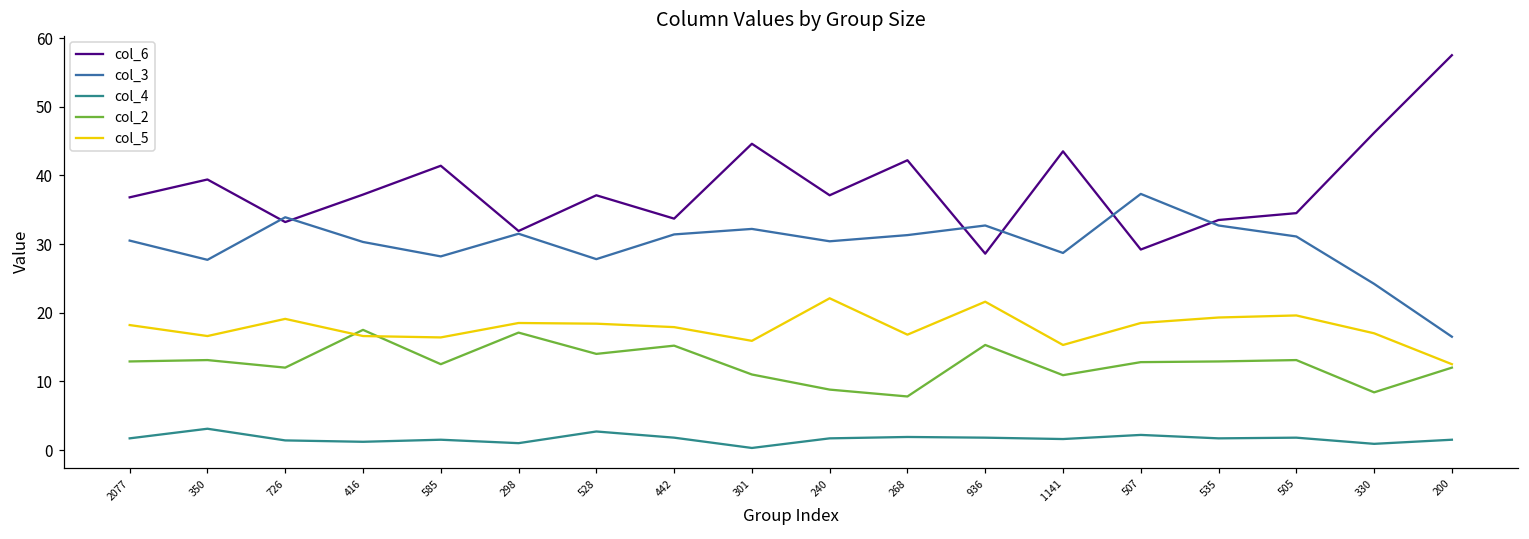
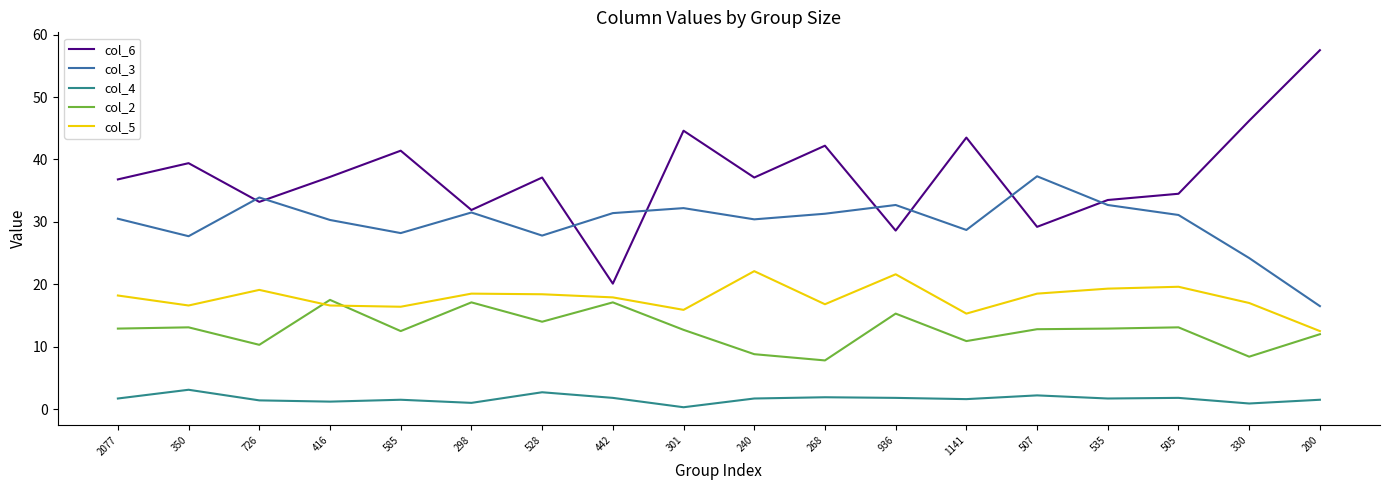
  {
    "col_6": {
      "2077": 37,
      "350": 39,
      "726": 33,
      "416": 37,
      "585": 41,
      "528": 37,
-     "442": 34,
+     "442": 20,
      "301": 45,
      "240": 37,
      "268": 42,
      "936": 29,
      "1141": 44,
      "507": 29,
      "535": 34,
      "505": 35,
      "330": 46,
      "200": 58
    },
    "col_2": {
      "2077": 13,
      "350": 13,
-     "726": 12,
+     "726": 10,
      "416": 18,
      "585": 13,
      "298": 17,
      "528": 14,
-     "442": 15,
-     "301": 11,
+     "442": 17,
+     "301": 13,
      "240": 9,
      "268": 8,
      "936": 15,
      "1141": 11,
      "507": 13,
      "535": 13,
      "505": 13,
      "330": 8,
      "200": 12
    },
    "col_5": {
      "2077": 18,
      "350": 17,
      "726": 19,
      "416": 17,
      "585": 16,
      "298": 19,
      "528": 18,
      "442": 18,
      "301": 16,
      "240": 22,
      "268": 17,
      "936": 22,
      "1141": 15,
      "507": 19,
      "535": 19,
      "505": 20,
      "330": 17,
      "200": 13
    }
  }
